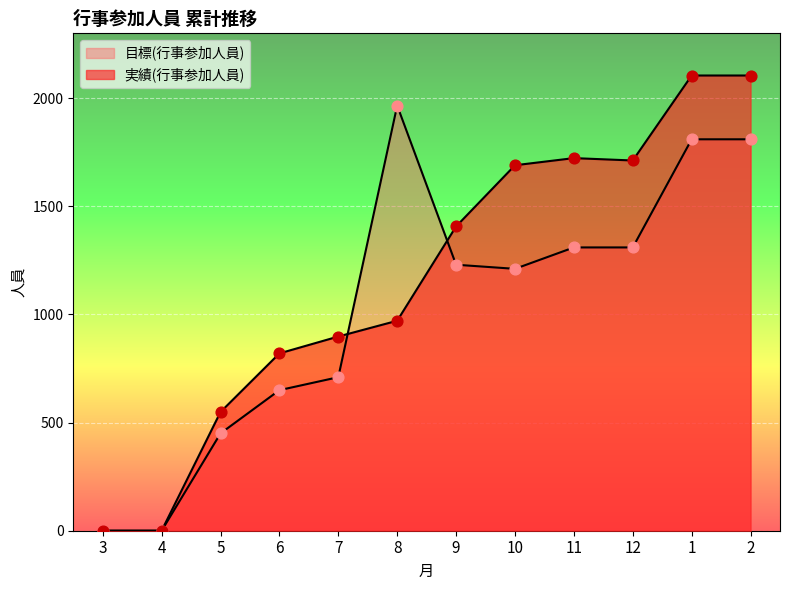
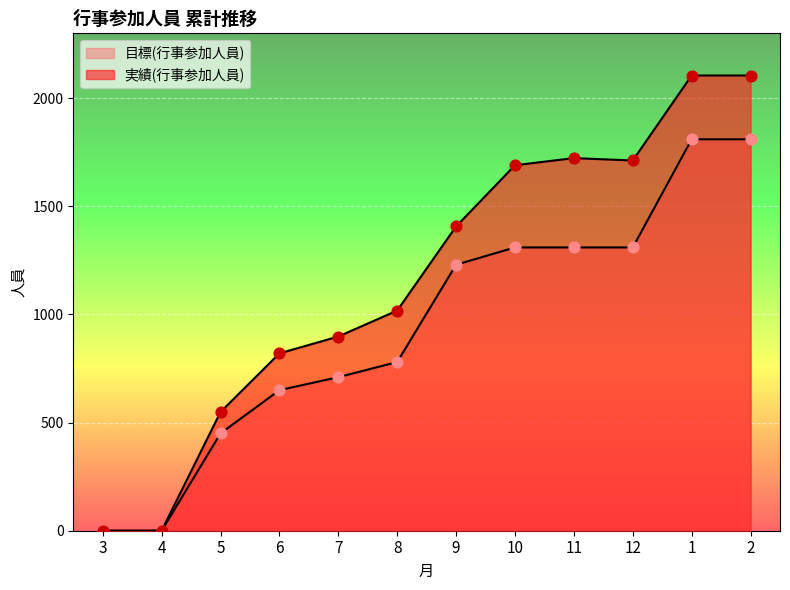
  {
    "目標(行事参加人員)": {
      "5": 450,
      "6": 650,
      "7": 710,
-     "8": 1970,
+     "8": 780,
      "9": 1230,
-     "10": 1210,
+     "10": 1310,
      "11": 1310,
      "12": 1310,
      "1": 1810,
      "2": 1810
    },
    "実績(行事参加人員)": {
      "5": 550,
      "6": 820,
      "7": 900,
-     "8": 970,
+     "8": 1020,
      "9": 1410,
      "10": 1690,
      "11": 1720,
      "12": 1710,
      "1": 2110,
      "2": 2110
    }
  }
